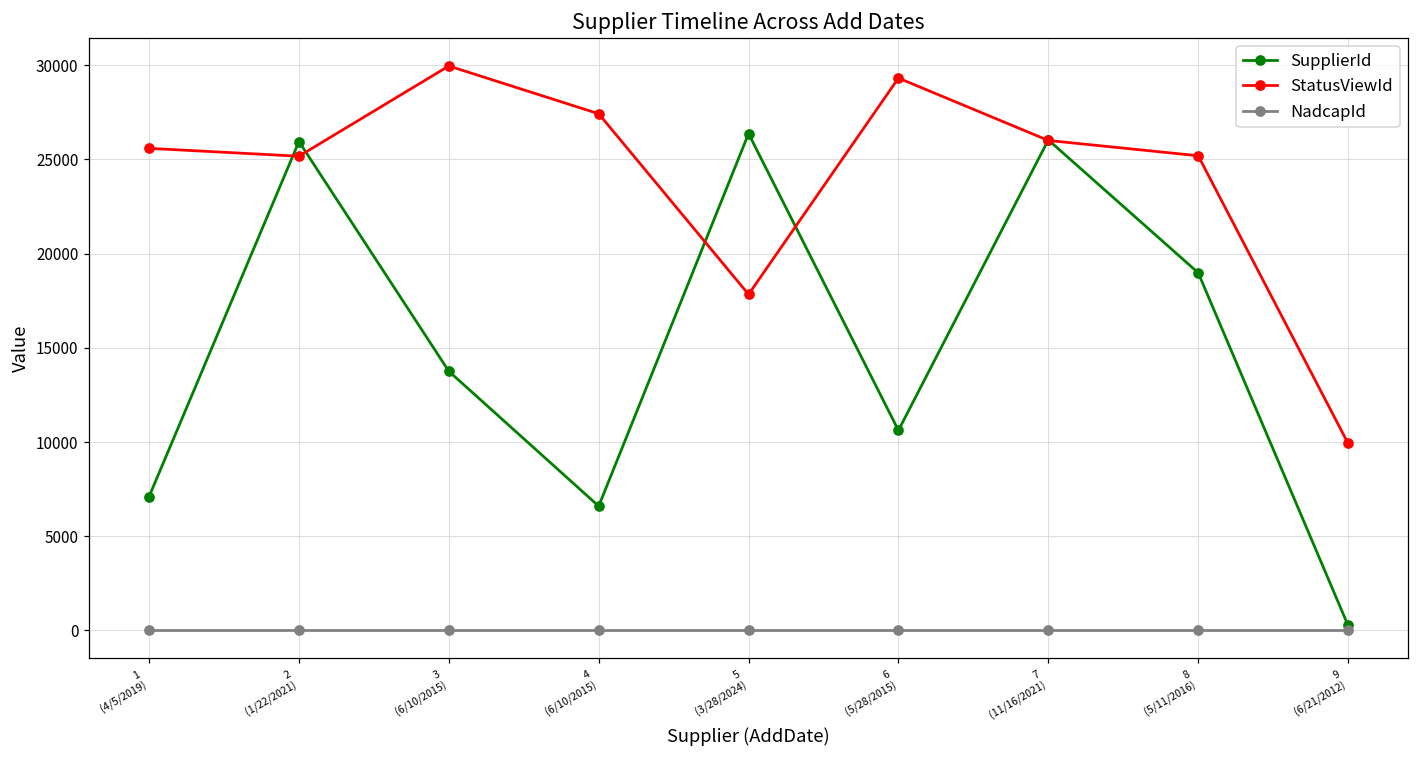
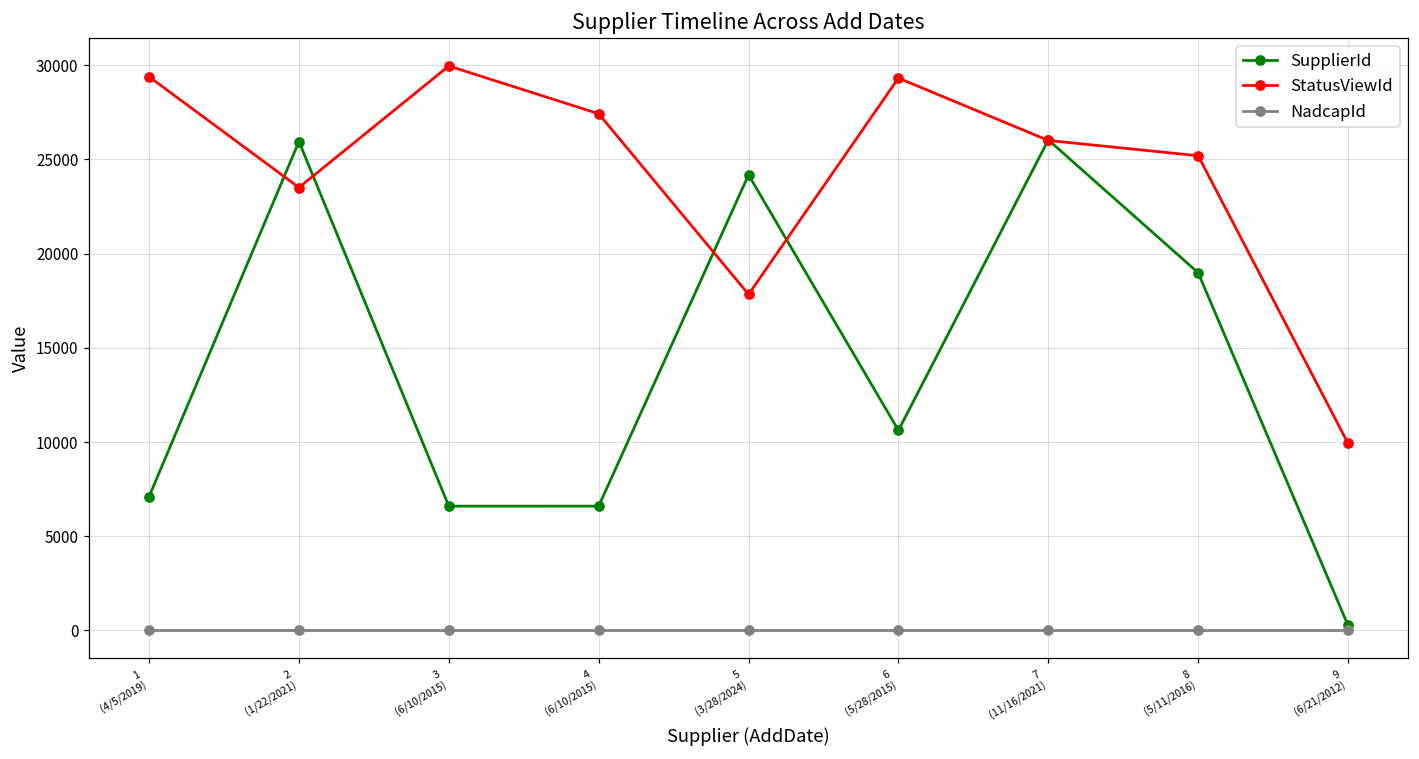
  {
    "SupplierId": {
      "1 (4/5/2019)": 7100,
      "2 (1/22/2021)": 26000,
-     "3 (6/10/2015)": 13800,
+     "3 (6/10/2015)": 6600,
      "4 (6/10/2015)": 6600,
-     "5 (3/28/2024)": 26400,
+     "5 (3/28/2024)": 24200,
      "6 (5/28/2015)": 10600,
      "8 (5/11/2016)": 19000,
      "9 (6/21/2012)": 300
    },
    "StatusViewId": {
-     "1 (4/5/2019)": 25600,
-     "2 (1/22/2021)": 25200,
+     "1 (4/5/2019)": 29400,
+     "2 (1/22/2021)": 23500,
      "3 (6/10/2015)": 30000,
      "4 (6/10/2015)": 27400,
      "5 (3/28/2024)": 17800,
      "6 (5/28/2015)": 29300,
      "8 (5/11/2016)": 25200,
      "9 (6/21/2012)": 9900
    },
    "NadcapId": {
      "1 (4/5/2019)": 0,
      "2 (1/22/2021)": 0,
      "3 (6/10/2015)": 0,
      "4 (6/10/2015)": 0,
      "5 (3/28/2024)": 0,
      "6 (5/28/2015)": 0,
      "7 (11/16/2021)": 0,
      "8 (5/11/2016)": 0,
      "9 (6/21/2012)": 0
    }
  }
